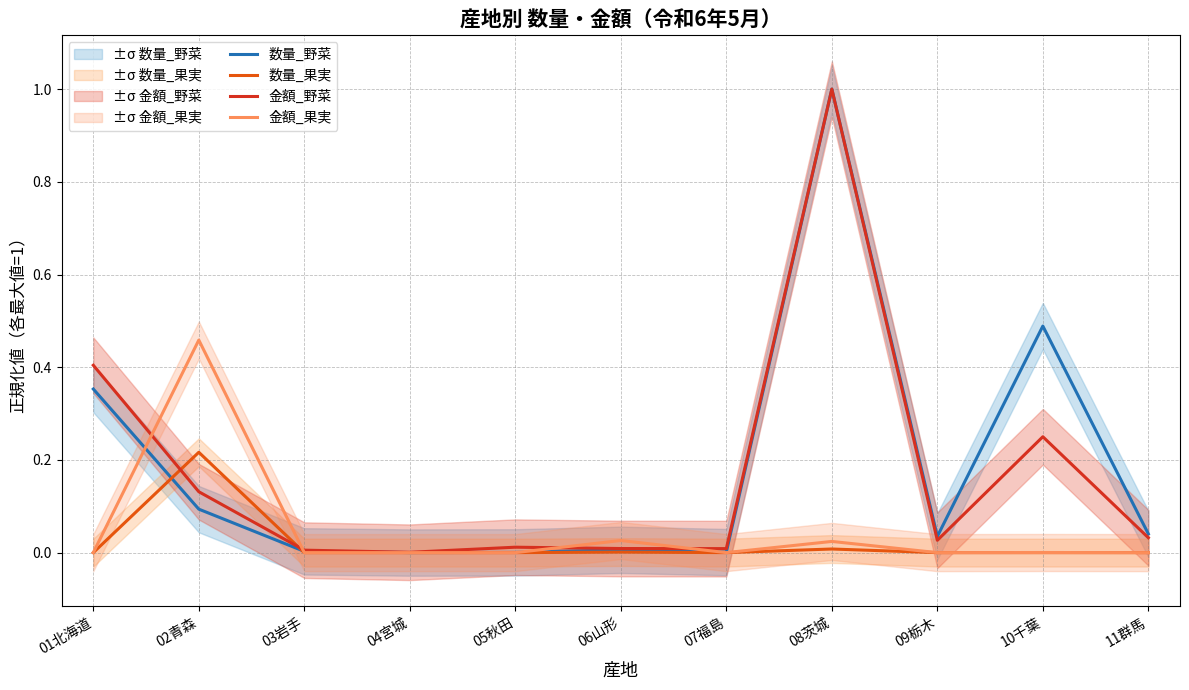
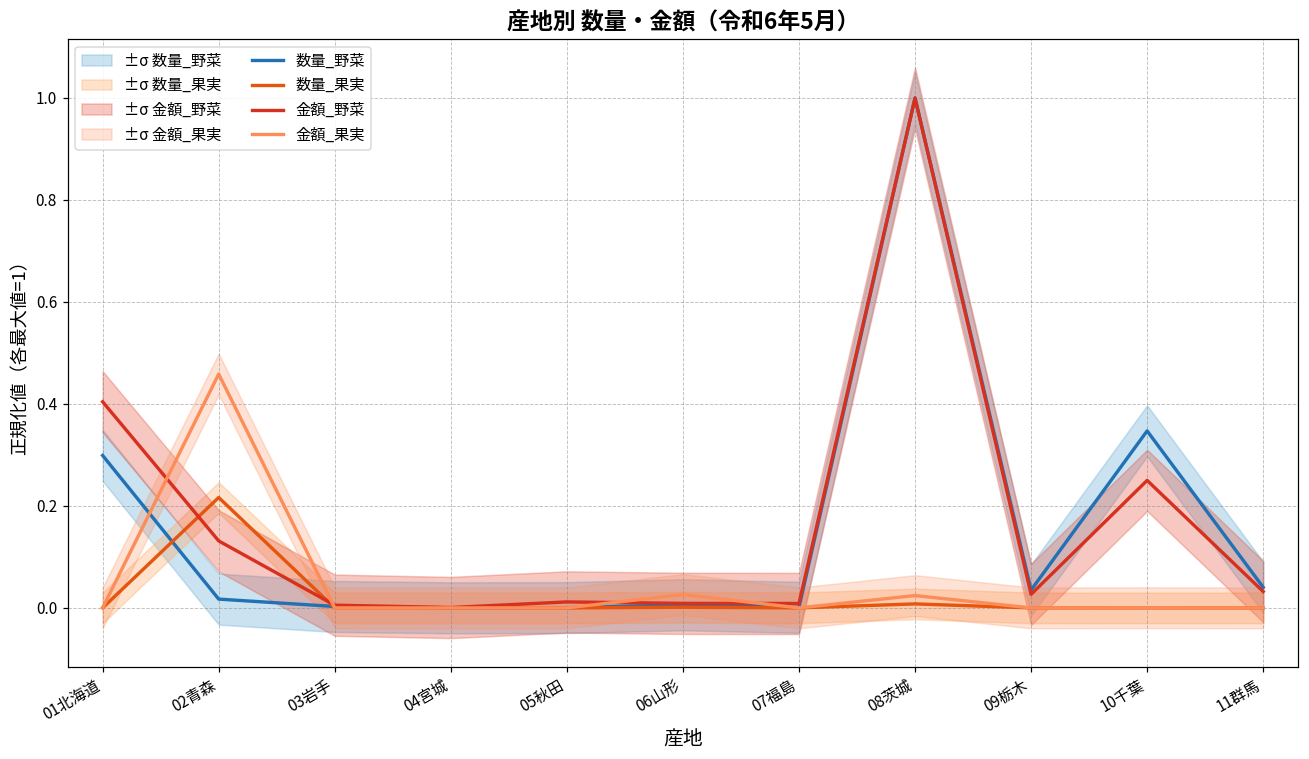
  {
    "数量_野菜": {
-     "01北海道": 0.35,
-     "02青森": 0.09,
-     "10千葉": 0.49
+     "01北海道": 0.30,
+     "02青森": 0.02,
+     "10千葉": 0.35
    }
  }
